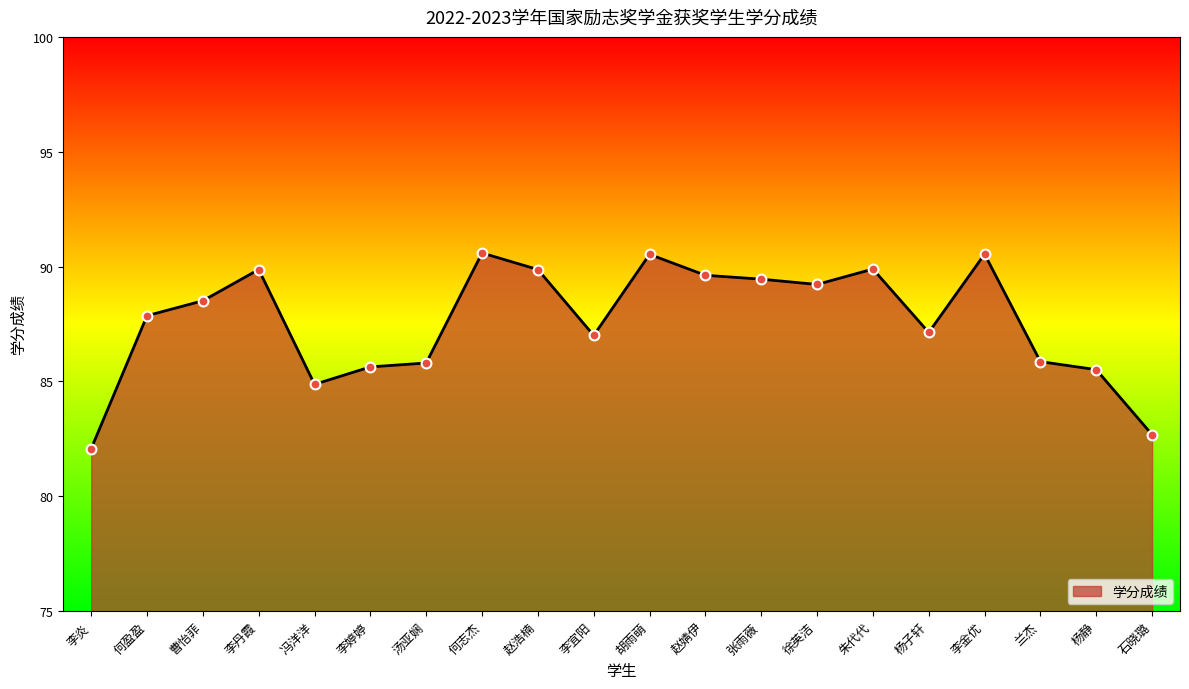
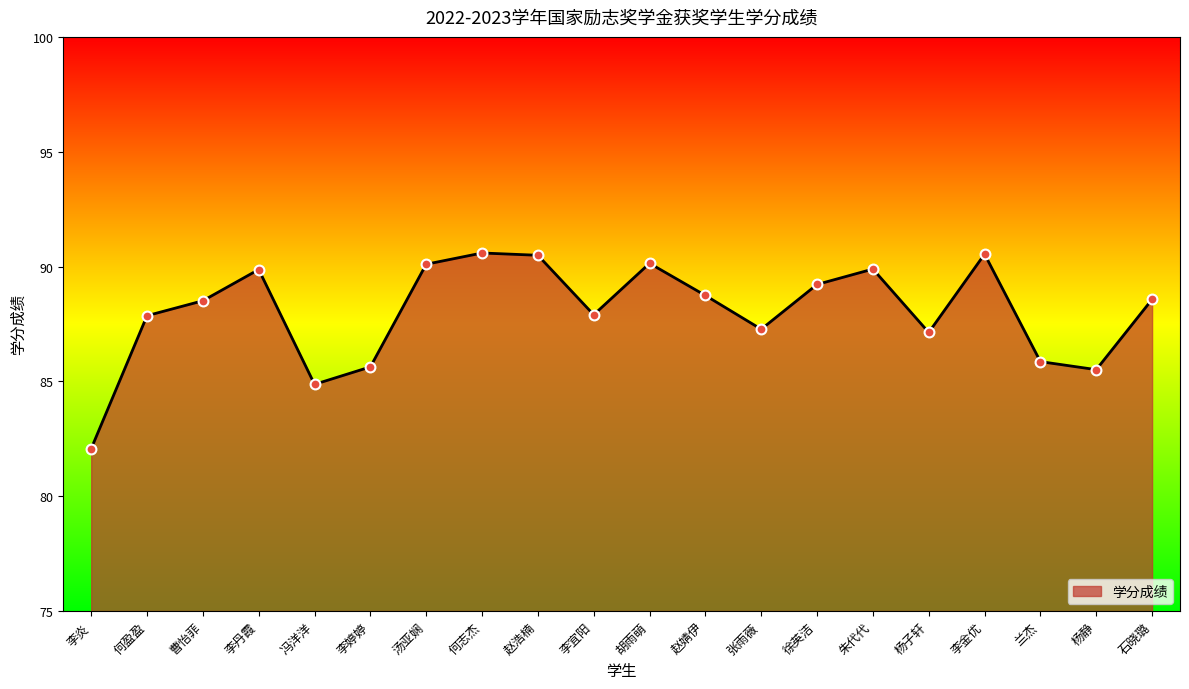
  {
    "李炎": 82.1,
    "何盈盈": 87.9,
    "曹怡菲": 88.5,
    "李丹霞": 89.9,
    "冯洋洋": 84.9,
    "李婷婷": 85.6,
-   "汤亚娴": 85.8,
+   "汤亚娴": 90.1,
    "何志杰": 90.6,
-   "赵浩楠": 89.9,
-   "李宜阳": 87.0,
-   "胡雨萌": 90.5,
-   "赵婧伊": 89.6,
-   "张雨薇": 89.5,
+   "赵浩楠": 90.5,
+   "李宜阳": 87.9,
+   "胡雨萌": 90.1,
+   "赵婧伊": 88.7,
+   "张雨薇": 87.3,
    "徐英洁": 89.2,
    "朱代代": 89.9,
    "杨子轩": 87.1,
    "李金优": 90.5,
    "兰杰": 85.9,
    "杨静": 85.5,
-   "石晓璐": 82.7
+   "石晓璐": 88.6
  }
